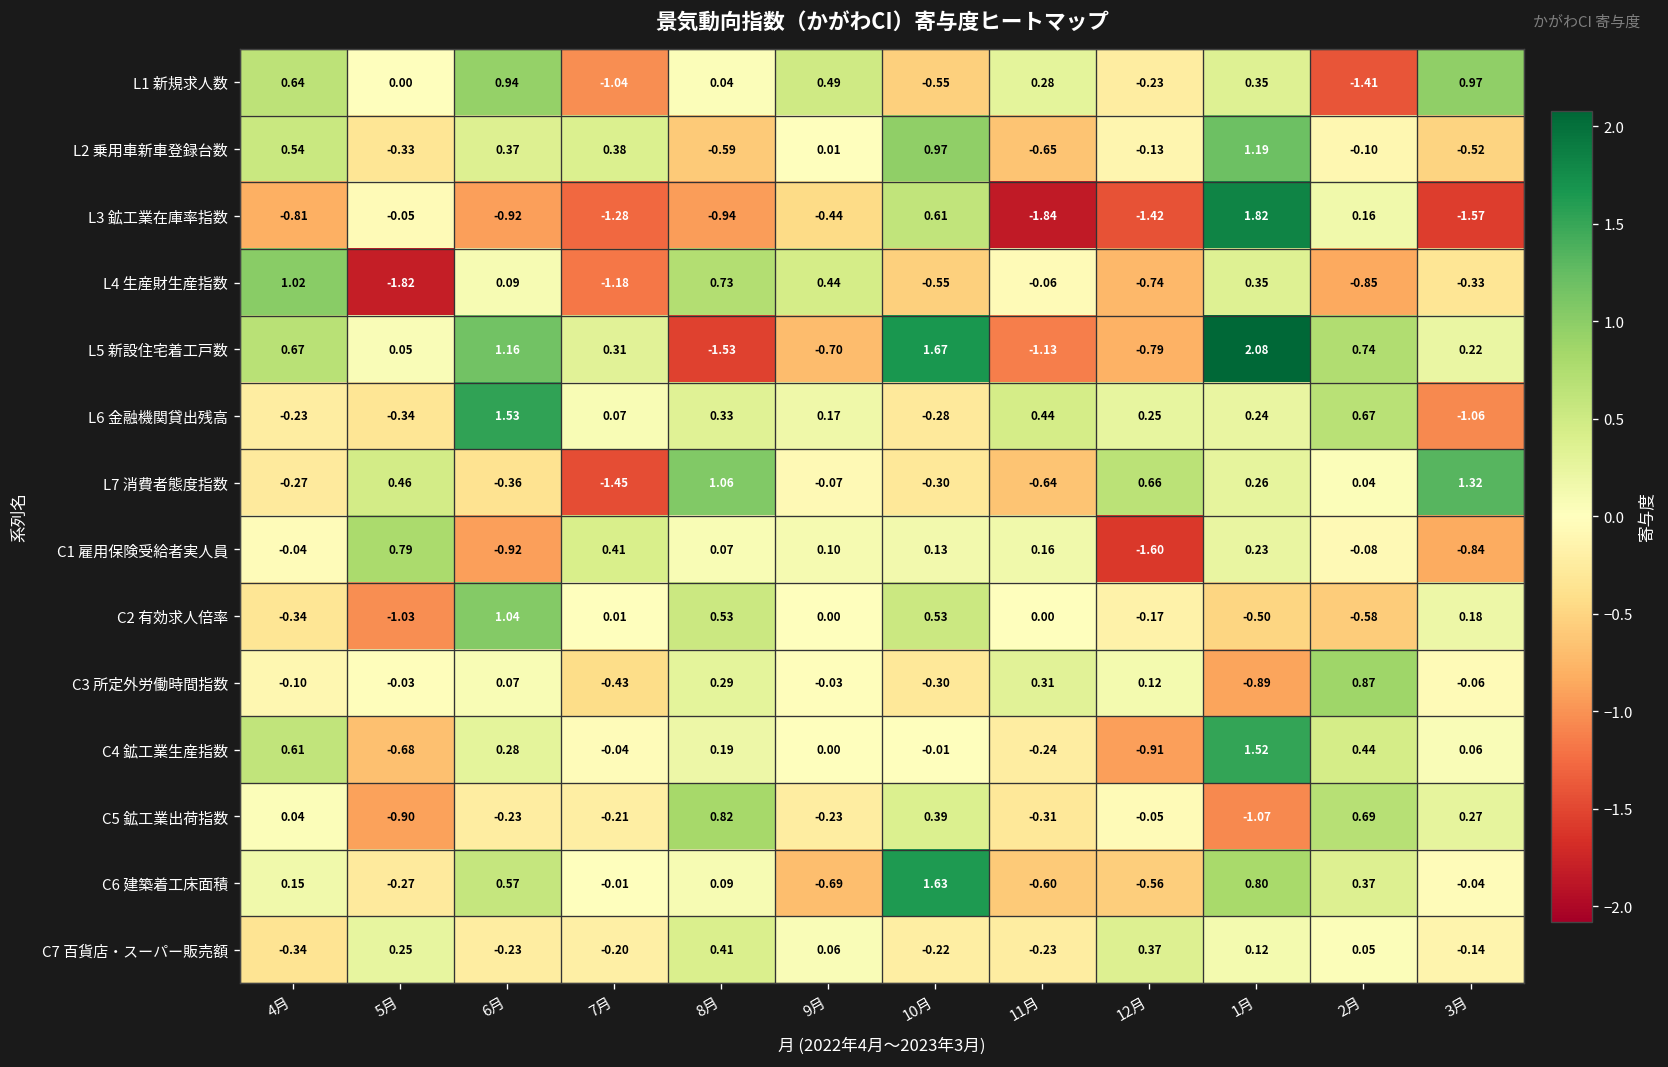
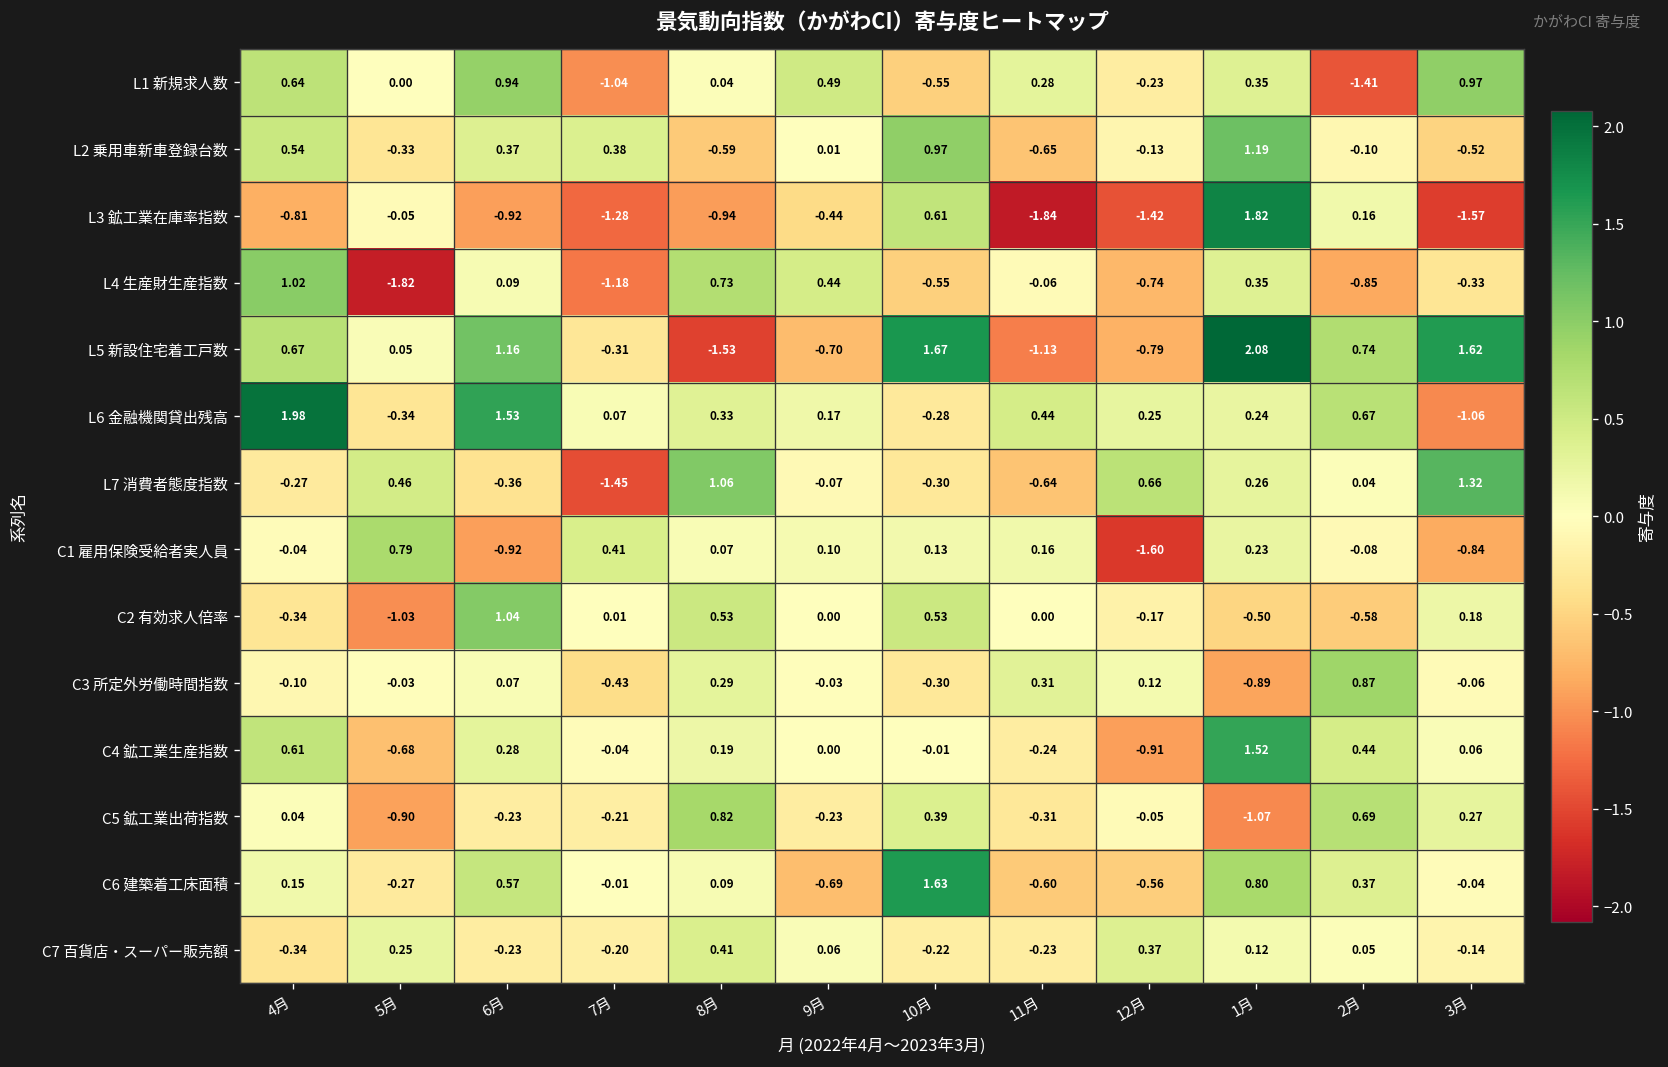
  {
    "L1 新規求人数": {
      "4月": 0.64,
      "5月": 0.00,
      "6月": 0.94,
      "7月": -1.04,
      "8月": 0.04,
      "9月": 0.49,
      "10月": -0.55,
      "11月": 0.28,
      "12月": -0.23,
      "1月": 0.35,
      "2月": -1.41,
      "3月": 0.97
    },
    "L2 乗用車新車登録台数": {
      "4月": 0.54,
      "5月": -0.33,
      "6月": 0.37,
      "7月": 0.38,
      "8月": -0.59,
      "9月": 0.01,
      "10月": 0.97,
      "11月": -0.65,
      "12月": -0.13,
      "1月": 1.19,
      "2月": -0.10,
      "3月": -0.52
    },
    "L3 鉱工業在庫率指数": {
      "4月": -0.81,
      "5月": -0.05,
      "6月": -0.92,
      "7月": -1.28,
      "8月": -0.94,
      "9月": -0.44,
      "10月": 0.61,
      "11月": -1.84,
      "12月": -1.42,
      "1月": 1.82,
      "2月": 0.16,
      "3月": -1.57
    },
    "L4 生産財生産指数": {
      "4月": 1.02,
      "5月": -1.82,
      "6月": 0.09,
      "7月": -1.18,
      "8月": 0.73,
      "9月": 0.44,
      "10月": -0.55,
      "11月": -0.06,
      "12月": -0.74,
      "1月": 0.35,
      "2月": -0.85,
      "3月": -0.33
    },
    "L5 新設住宅着工戸数": {
      "4月": 0.67,
      "5月": 0.05,
      "6月": 1.16,
-     "7月": 0.31,
+     "7月": -0.31,
      "8月": -1.53,
      "9月": -0.70,
      "10月": 1.67,
      "11月": -1.13,
      "12月": -0.79,
      "1月": 2.08,
      "2月": 0.74,
-     "3月": 0.22
+     "3月": 1.62
    },
    "L6 金融機関貸出残高": {
-     "4月": -0.23,
+     "4月": 1.98,
      "5月": -0.34,
      "6月": 1.53,
      "7月": 0.07,
      "8月": 0.33,
      "9月": 0.17,
      "10月": -0.28,
      "11月": 0.44,
      "12月": 0.25,
      "1月": 0.24,
      "2月": 0.67,
      "3月": -1.06
    },
    "L7 消費者態度指数": {
      "4月": -0.27,
      "5月": 0.46,
      "6月": -0.36,
      "7月": -1.45,
      "8月": 1.06,
      "9月": -0.07,
      "10月": -0.30,
      "11月": -0.64,
      "12月": 0.66,
      "1月": 0.26,
      "2月": 0.04,
      "3月": 1.32
    },
    "C1 雇用保険受給者実人員": {
      "4月": -0.04,
      "5月": 0.79,
      "6月": -0.92,
      "7月": 0.41,
      "8月": 0.07,
      "9月": 0.10,
      "10月": 0.13,
      "11月": 0.16,
      "12月": -1.60,
      "1月": 0.23,
      "2月": -0.08,
      "3月": -0.84
    },
    "C2 有効求人倍率": {
      "4月": -0.34,
      "5月": -1.03,
      "6月": 1.04,
      "7月": 0.01,
      "8月": 0.53,
      "9月": 0.00,
      "10月": 0.53,
      "11月": 0.00,
      "12月": -0.17,
      "1月": -0.50,
      "2月": -0.58,
      "3月": 0.18
    },
    "C3 所定外労働時間指数": {
      "4月": -0.10,
      "5月": -0.03,
      "6月": 0.07,
      "7月": -0.43,
      "8月": 0.29,
      "9月": -0.03,
      "10月": -0.30,
      "11月": 0.31,
      "12月": 0.12,
      "1月": -0.89,
      "2月": 0.87,
      "3月": -0.06
    },
    "C4 鉱工業生産指数": {
      "4月": 0.61,
      "5月": -0.68,
      "6月": 0.28,
      "7月": -0.04,
      "8月": 0.19,
      "9月": 0.00,
      "10月": -0.01,
      "11月": -0.24,
      "12月": -0.91,
      "1月": 1.52,
      "2月": 0.44,
      "3月": 0.06
    },
    "C5 鉱工業出荷指数": {
      "4月": 0.04,
      "5月": -0.90,
      "6月": -0.23,
      "7月": -0.21,
      "8月": 0.82,
      "9月": -0.23,
      "10月": 0.39,
      "11月": -0.31,
      "12月": -0.05,
      "1月": -1.07,
      "2月": 0.69,
      "3月": 0.27
    },
    "C6 建築着工床面積": {
      "4月": 0.15,
      "5月": -0.27,
      "6月": 0.57,
      "7月": -0.01,
      "8月": 0.09,
      "9月": -0.69,
      "10月": 1.63,
      "11月": -0.60,
      "12月": -0.56,
      "1月": 0.80,
      "2月": 0.37,
      "3月": -0.04
    },
    "C7 百貨店・スーパー販売額": {
      "4月": -0.34,
      "5月": 0.25,
      "6月": -0.23,
      "7月": -0.20,
      "8月": 0.41,
      "9月": 0.06,
      "10月": -0.22,
      "11月": -0.23,
      "12月": 0.37,
      "1月": 0.12,
      "2月": 0.05,
      "3月": -0.14
    }
  }
